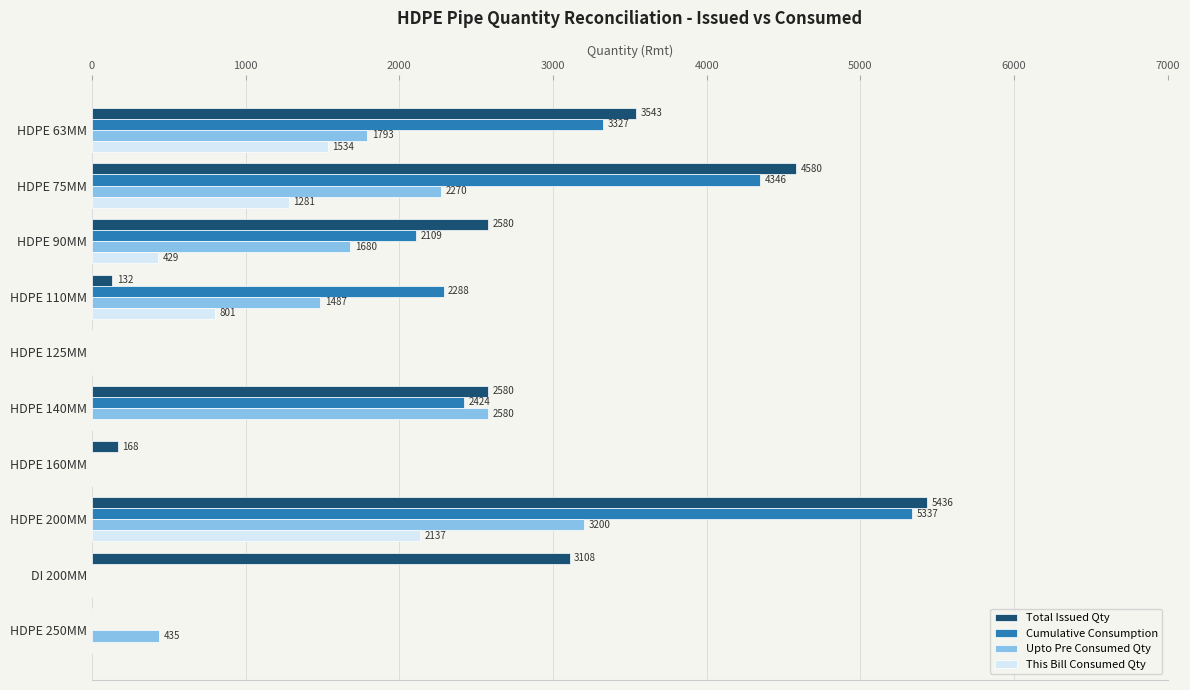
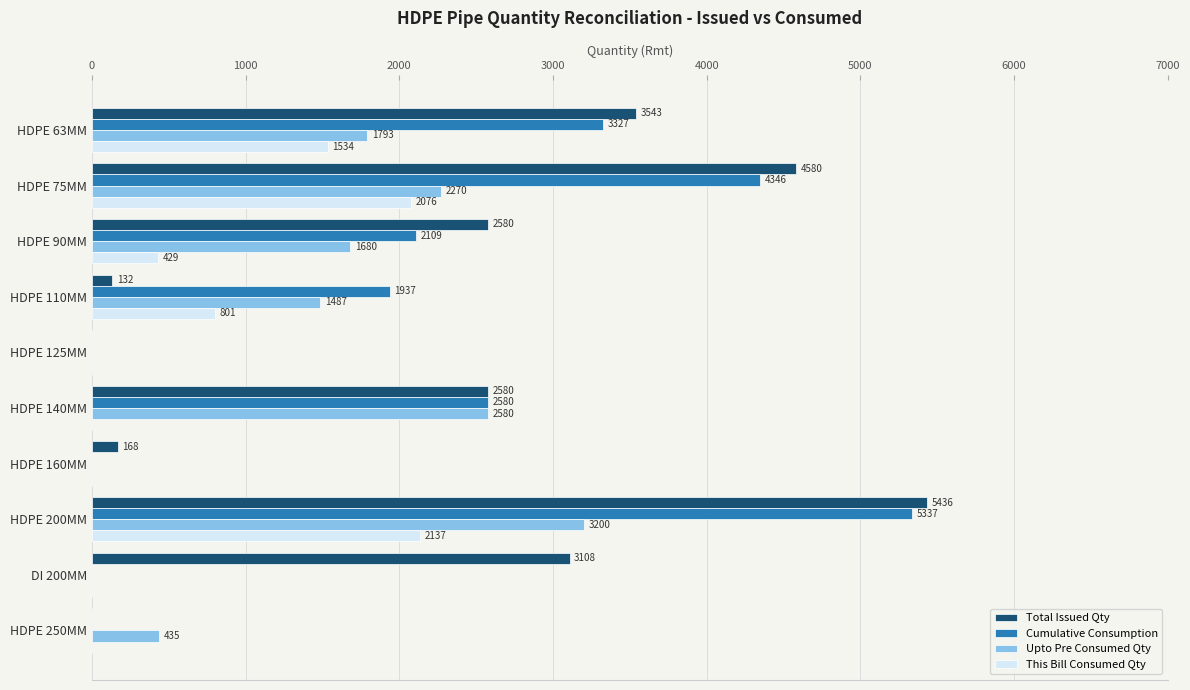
  {
    "Total Issued Qty": {
      "HDPE 63MM": 3543,
      "HDPE 75MM": 4580,
      "HDPE 90MM": 2580,
      "HDPE 110MM": 132,
      "HDPE 140MM": 2580,
      "HDPE 160MM": 168,
      "HDPE 200MM": 5436,
      "DI 200MM": 3108
    },
    "Cumulative Consumption": {
      "HDPE 63MM": 3327,
      "HDPE 75MM": 4346,
      "HDPE 90MM": 2109,
-     "HDPE 110MM": 2288,
-     "HDPE 140MM": 2424,
+     "HDPE 110MM": 1937,
+     "HDPE 140MM": 2580,
      "HDPE 200MM": 5337
    },
    "Upto Pre Consumed Qty": {
      "HDPE 63MM": 1793,
      "HDPE 75MM": 2270,
      "HDPE 90MM": 1680,
      "HDPE 110MM": 1487,
      "HDPE 140MM": 2580,
      "HDPE 200MM": 3200,
      "HDPE 250MM": 435
    },
    "This Bill Consumed Qty": {
      "HDPE 63MM": 1534,
-     "HDPE 75MM": 1281,
+     "HDPE 75MM": 2076,
      "HDPE 90MM": 429,
      "HDPE 110MM": 801,
      "HDPE 200MM": 2137
    }
  }
